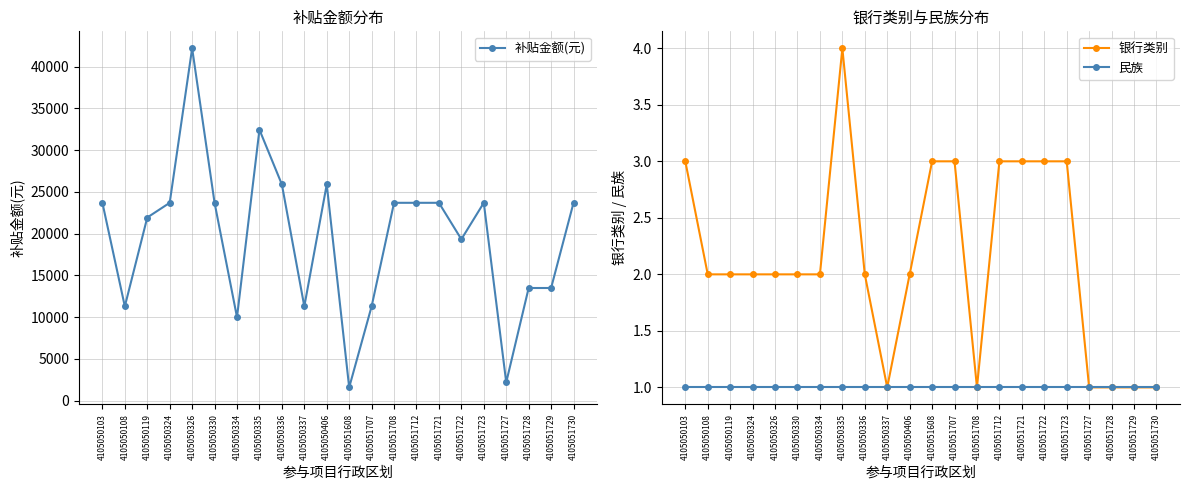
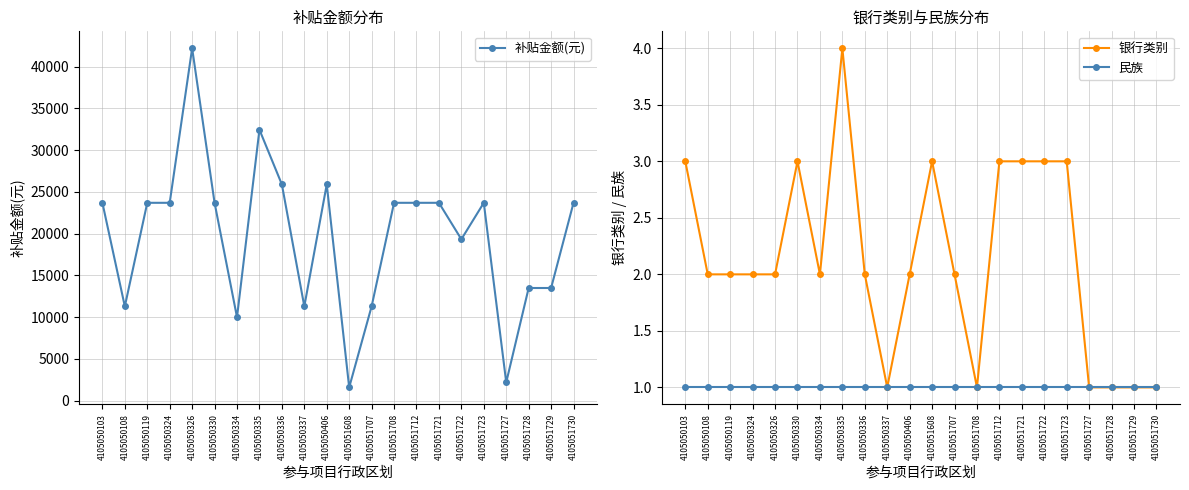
  {
    "补贴金额分布": {
      "4105050103": 24000,
      "4105050108": 11000,
-     "4105050119": 22000,
+     "4105050119": 24000,
      "4105050324": 24000,
      "4105050326": 42000,
      "4105050330": 24000,
      "4105050334": 10000,
      "4105050335": 32000,
      "4105050336": 26000,
      "4105050337": 11000,
      "4105050406": 26000,
      "4105051608": 2000,
      "4105051707": 11000,
      "4105051708": 24000,
      "4105051712": 24000,
      "4105051721": 24000,
      "4105051722": 19000,
      "4105051723": 24000,
      "4105051727": 2000,
      "4105051728": 14000,
      "4105051729": 14000,
      "4105051730": 24000
    },
    "银行类别与民族分布": {
      "银行类别": {
        "4105050103": 3,
        "4105050108": 2,
        "4105050119": 2,
        "4105050324": 2,
        "4105050326": 2,
-       "4105050330": 2,
+       "4105050330": 3,
        "4105050334": 2,
        "4105050335": 4,
        "4105050336": 2,
        "4105050406": 2,
        "4105051608": 3,
-       "4105051707": 3,
+       "4105051707": 2,
        "4105051712": 3,
        "4105051721": 3,
        "4105051722": 3,
        "4105051723": 3
      },
      "民族": {
        "4105050103": 1,
        "4105050108": 1,
        "4105050119": 1,
        "4105050324": 1,
        "4105050326": 1,
        "4105050330": 1,
        "4105050334": 1,
        "4105050335": 1,
        "4105050336": 1,
        "4105050406": 1,
        "4105051608": 1,
        "4105051707": 1,
        "4105051712": 1,
        "4105051721": 1,
        "4105051722": 1,
        "4105051723": 1
      }
    }
  }
